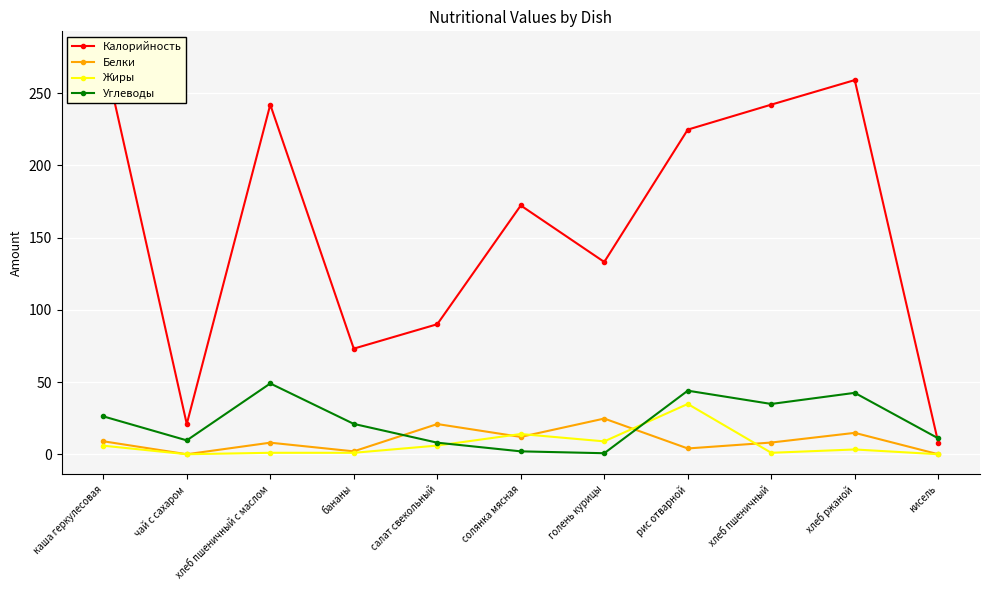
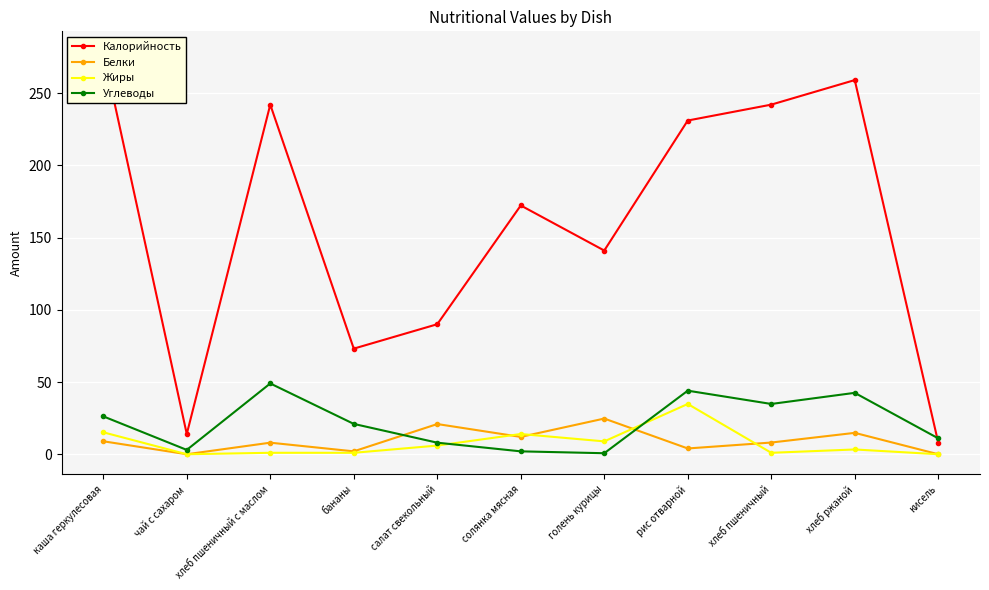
  {
    "Калорийность": {
-     "чай с сахаром": 21,
+     "чай с сахаром": 14,
      "хлеб пшеничный с маслом": 242,
      "бананы": 73,
      "салат свекольный": 90,
      "солянка мясная": 172,
-     "голень курицы": 133,
-     "рис отварной": 225,
+     "голень курицы": 141,
+     "рис отварной": 231,
      "хлеб пшеничный": 242,
      "хлеб ржаной": 259,
      "кисель": 8
    },
    "Белки": {
      "каша геркулесовая": 9,
      "хлеб пшеничный с маслом": 8,
      "салат свекольный": 21,
      "солянка мясная": 12,
      "голень курицы": 25,
      "рис отварной": 4,
      "хлеб пшеничный": 8,
      "хлеб ржаной": 15
    },
    "Жиры": {
-     "каша геркулесовая": 6,
+     "каша геркулесовая": 15,
      "хлеб пшеничный с маслом": 1,
      "салат свекольный": 6,
      "солянка мясная": 14,
      "голень курицы": 9,
      "рис отварной": 35,
      "хлеб пшеничный": 1,
      "хлеб ржаной": 3
    },
    "Углеводы": {
      "каша геркулесовая": 26,
-     "чай с сахаром": 10,
+     "чай с сахаром": 3,
      "хлеб пшеничный с маслом": 49,
      "бананы": 21,
      "салат свекольный": 8,
      "солянка мясная": 2,
      "голень курицы": 1,
      "рис отварной": 44,
      "хлеб пшеничный": 35,
      "хлеб ржаной": 43,
      "кисель": 11
    }
  }
